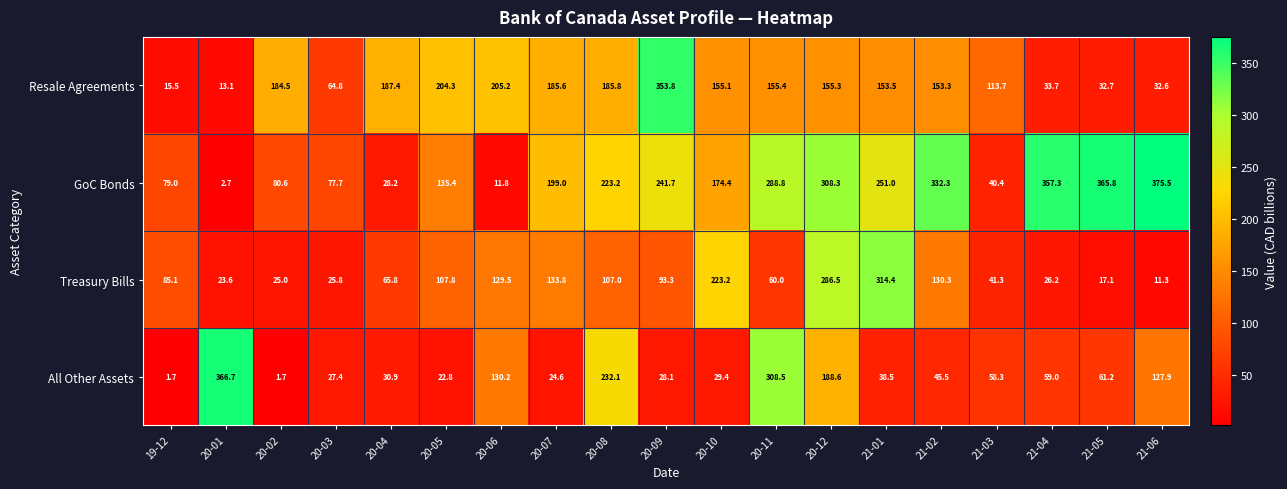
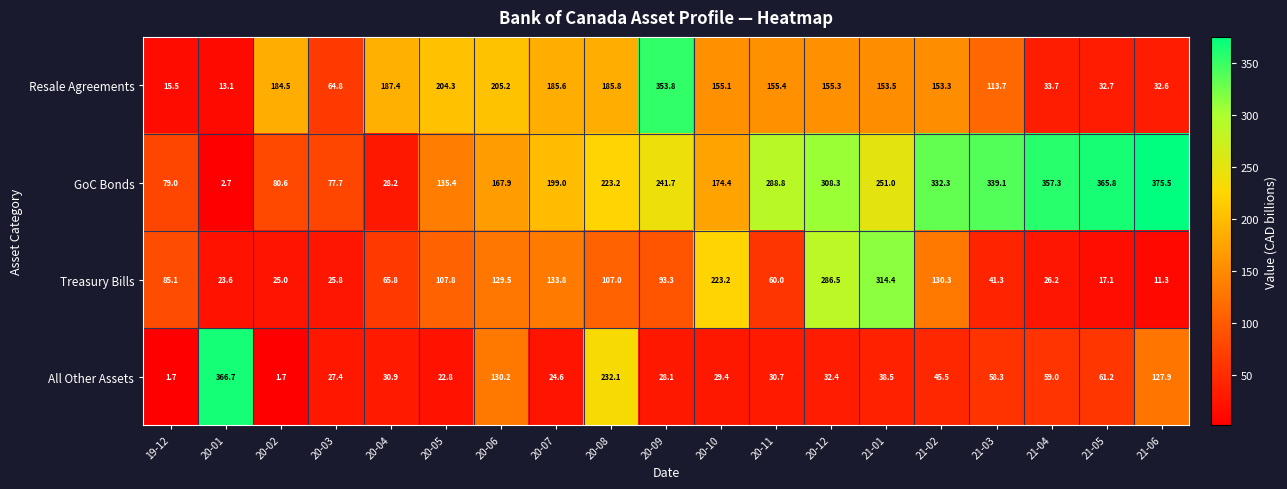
  {
    "Resale Agreements": {
      "19-12": 15.5,
      "20-01": 13.1,
      "20-02": 184.5,
      "20-03": 64.8,
      "20-04": 187.4,
      "20-05": 204.3,
      "20-06": 205.2,
      "20-07": 185.6,
      "20-08": 185.8,
      "20-09": 353.8,
      "20-10": 155.1,
      "20-11": 155.4,
      "20-12": 155.3,
      "21-01": 153.5,
      "21-02": 153.3,
      "21-03": 113.7,
      "21-04": 33.7,
      "21-05": 32.7,
      "21-06": 32.6
    },
    "GoC Bonds": {
      "19-12": 79.0,
      "20-01": 2.7,
      "20-02": 80.6,
      "20-03": 77.7,
      "20-04": 28.2,
      "20-05": 135.4,
-     "20-06": 11.8,
+     "20-06": 167.9,
      "20-07": 199.0,
      "20-08": 223.2,
      "20-09": 241.7,
      "20-10": 174.4,
      "20-11": 288.8,
      "20-12": 308.3,
      "21-01": 251.0,
      "21-02": 332.3,
-     "21-03": 40.4,
+     "21-03": 339.1,
      "21-04": 357.3,
      "21-05": 365.8,
      "21-06": 375.5
    },
    "Treasury Bills": {
      "19-12": 85.1,
      "20-01": 23.6,
      "20-02": 25.0,
      "20-03": 25.8,
      "20-04": 65.8,
      "20-05": 107.8,
      "20-06": 129.5,
      "20-07": 133.8,
      "20-08": 107.0,
      "20-09": 93.3,
      "20-10": 223.2,
      "20-11": 60.0,
      "20-12": 286.5,
      "21-01": 314.4,
      "21-02": 130.3,
      "21-03": 41.3,
      "21-04": 26.2,
      "21-05": 17.1,
      "21-06": 11.3
    },
    "All Other Assets": {
      "19-12": 1.7,
      "20-01": 366.7,
      "20-02": 1.7,
      "20-03": 27.4,
      "20-04": 30.9,
      "20-05": 22.8,
      "20-06": 130.2,
      "20-07": 24.6,
      "20-08": 232.1,
      "20-09": 28.1,
      "20-10": 29.4,
-     "20-11": 308.5,
-     "20-12": 188.6,
+     "20-11": 30.7,
+     "20-12": 32.4,
      "21-01": 38.5,
      "21-02": 45.5,
      "21-03": 58.3,
      "21-04": 59.0,
      "21-05": 61.2,
      "21-06": 127.9
    }
  }
